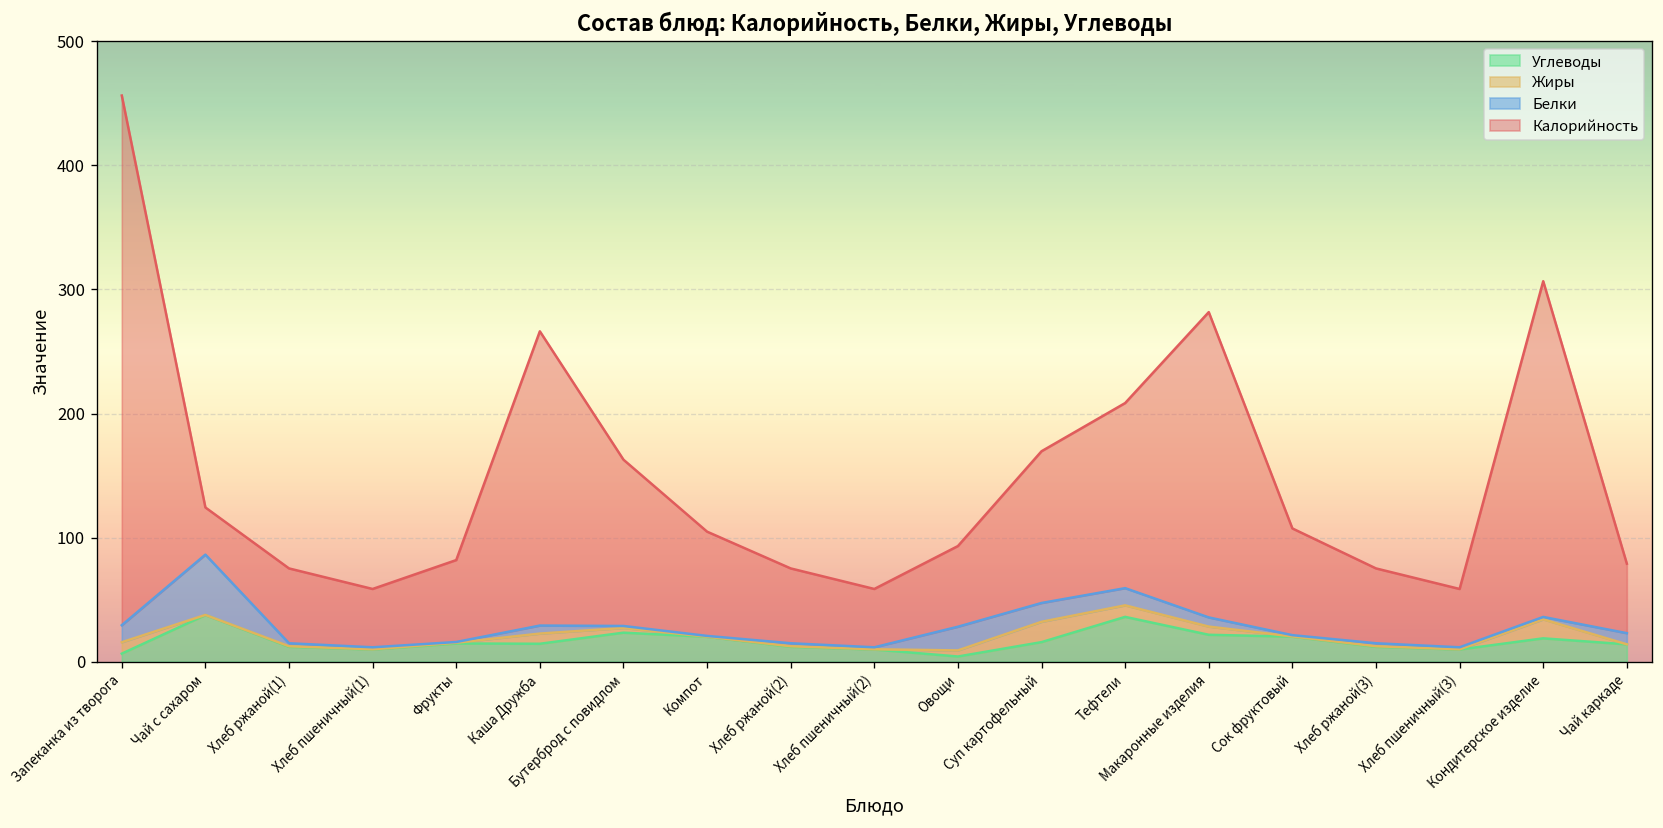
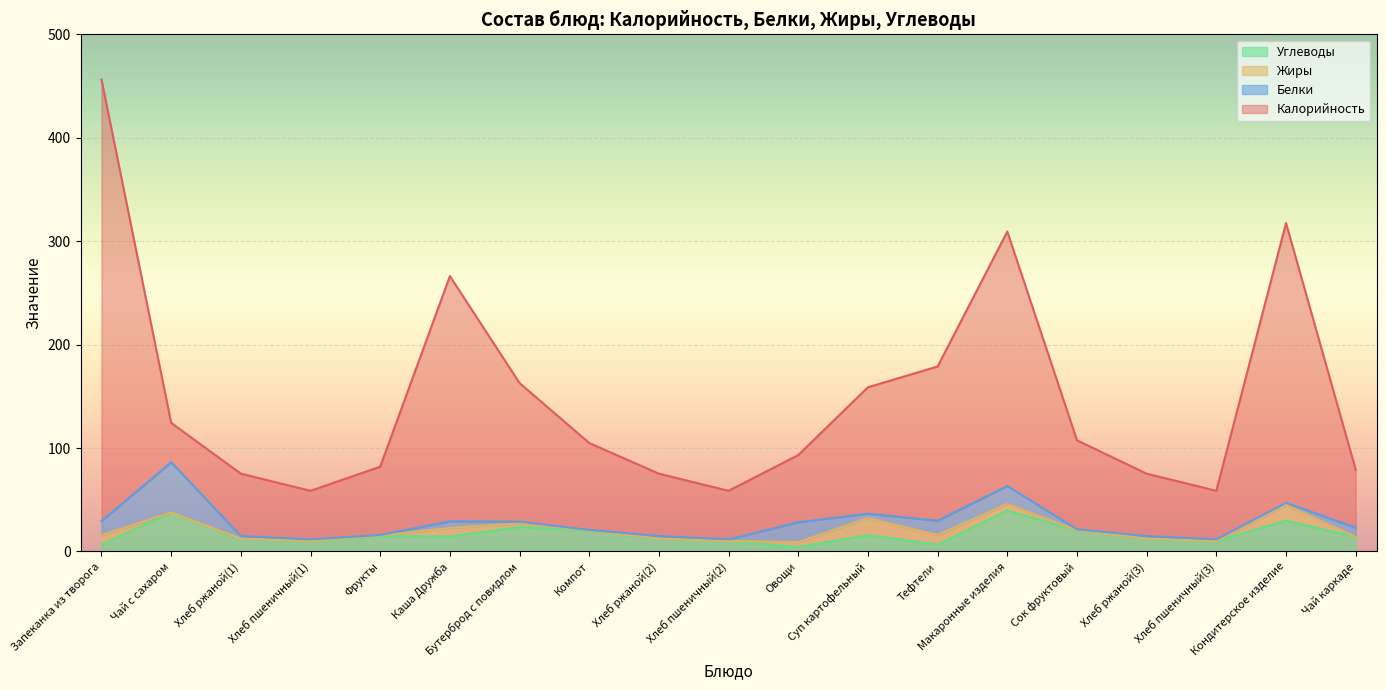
  {
    "Углеводы": {
      "Запеканка из творога": 7,
      "Каша Дружба": 14,
      "Бутерброд с повидлом": 23,
      "Овощи": 4,
      "Суп картофельный": 16,
-     "Тефтели": 36,
-     "Макаронные изделия": 22,
-     "Кондитерское изделие": 19
+     "Тефтели": 7,
+     "Макаронные изделия": 39,
+     "Кондитерское изделие": 30
    },
    "Белки": {
      "Запеканка из творога": 14,
      "Чай с сахаром": 49,
      "Каша Дружба": 6,
      "Овощи": 19,
-     "Суп картофельный": 15,
+     "Суп картофельный": 4,
      "Тефтели": 14,
-     "Макаронные изделия": 7,
+     "Макаронные изделия": 17,
      "Чай каркаде": 9
    }
  }
